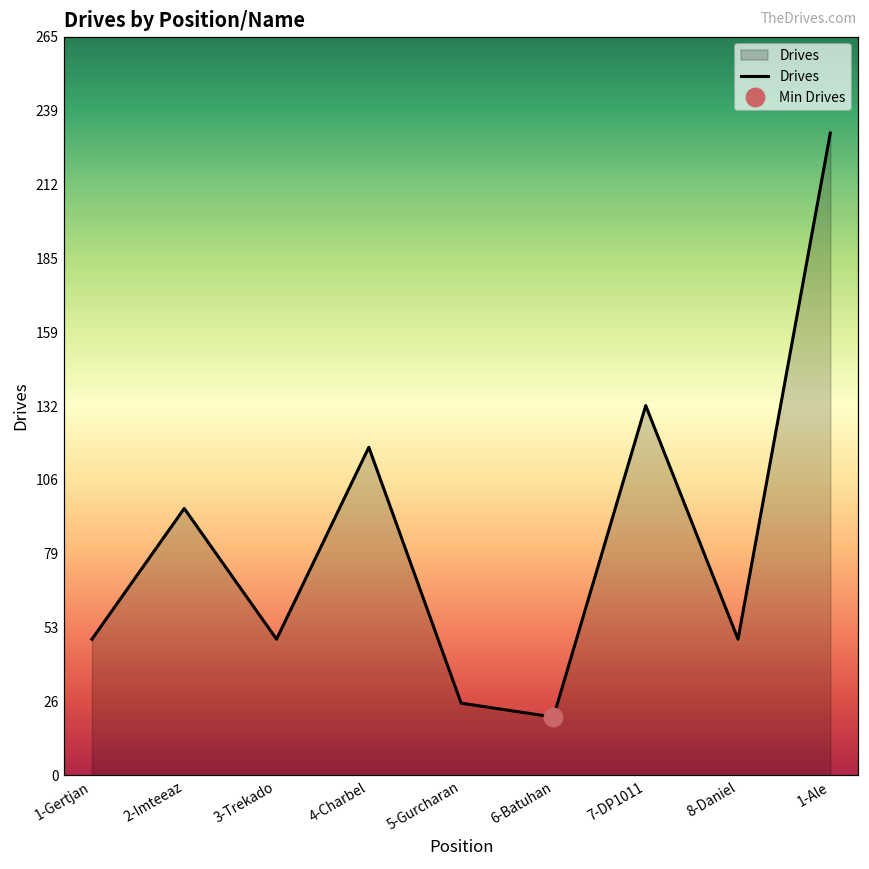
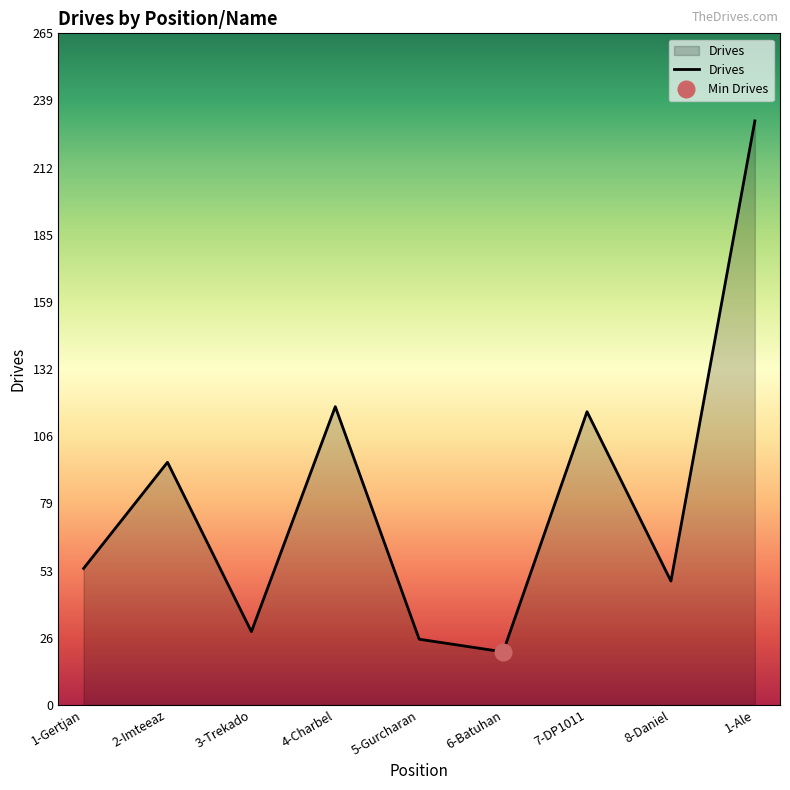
  {
    "Drives": {
-     "1-Gertjan": 49,
+     "1-Gertjan": 54,
      "2-Imteeaz": 96,
-     "3-Trekado": 49,
+     "3-Trekado": 29,
      "4-Charbel": 118,
      "5-Gurcharan": 26,
-     "7-DP1011": 133,
+     "7-DP1011": 116,
      "8-Daniel": 49,
      "1-Ale": 231
    }
  }
